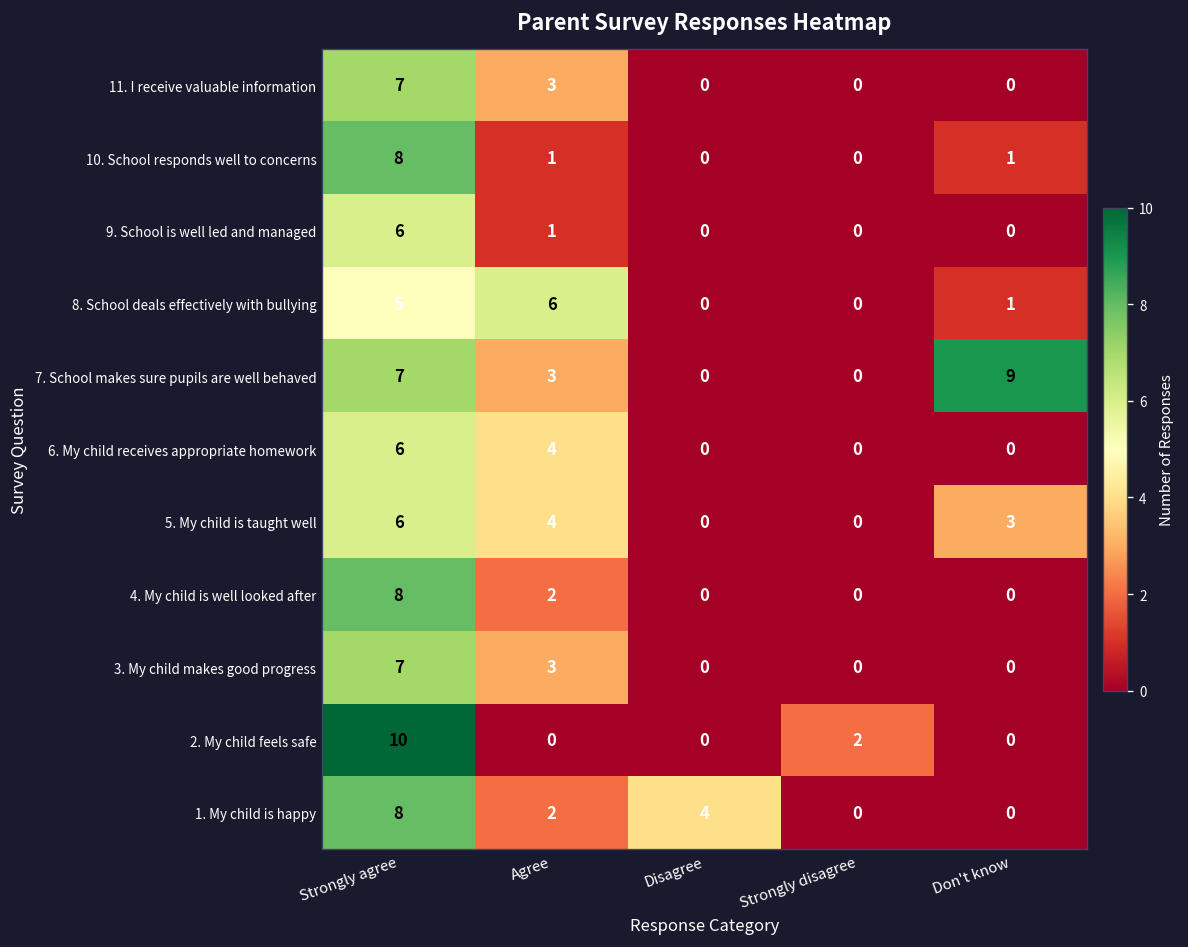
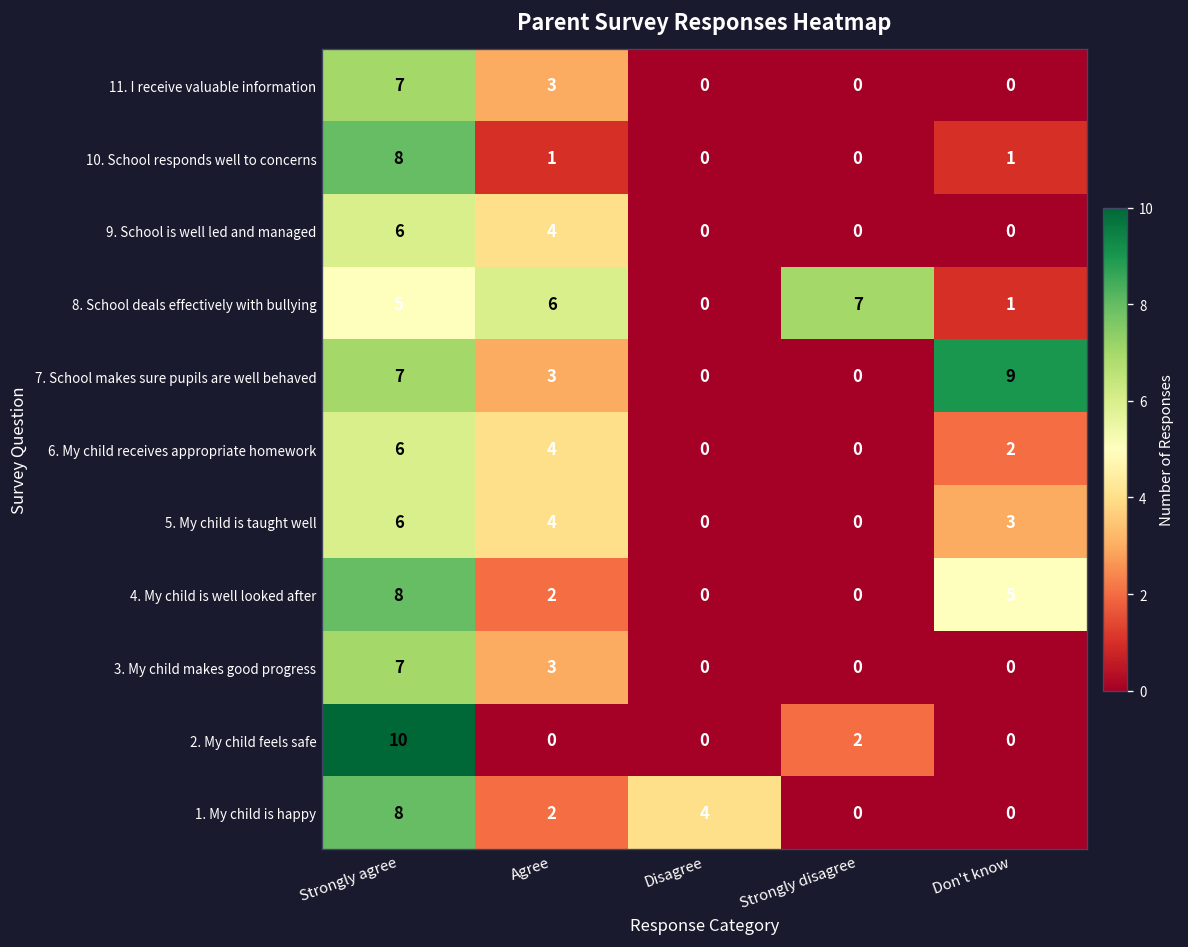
  {
    "11. I receive valuable information": {
      "Strongly agree": 7,
      "Agree": 3,
      "Disagree": 0,
      "Strongly disagree": 0,
      "Don't know": 0
    },
    "10. School responds well to concerns": {
      "Strongly agree": 8,
      "Agree": 1,
      "Disagree": 0,
      "Strongly disagree": 0,
      "Don't know": 1
    },
    "9. School is well led and managed": {
      "Strongly agree": 6,
-     "Agree": 1,
+     "Agree": 4,
      "Disagree": 0,
      "Strongly disagree": 0,
      "Don't know": 0
    },
    "8. School deals effectively with bullying": {
      "Strongly agree": 5,
      "Agree": 6,
      "Disagree": 0,
-     "Strongly disagree": 0,
+     "Strongly disagree": 7,
      "Don't know": 1
    },
    "7. School makes sure pupils are well behaved": {
      "Strongly agree": 7,
      "Agree": 3,
      "Disagree": 0,
      "Strongly disagree": 0,
      "Don't know": 9
    },
    "6. My child receives appropriate homework": {
      "Strongly agree": 6,
      "Agree": 4,
      "Disagree": 0,
      "Strongly disagree": 0,
-     "Don't know": 0
+     "Don't know": 2
    },
    "5. My child is taught well": {
      "Strongly agree": 6,
      "Agree": 4,
      "Disagree": 0,
      "Strongly disagree": 0,
      "Don't know": 3
    },
    "4. My child is well looked after": {
      "Strongly agree": 8,
      "Agree": 2,
      "Disagree": 0,
      "Strongly disagree": 0,
-     "Don't know": 0
+     "Don't know": 5
    },
    "3. My child makes good progress": {
      "Strongly agree": 7,
      "Agree": 3,
      "Disagree": 0,
      "Strongly disagree": 0,
      "Don't know": 0
    },
    "2. My child feels safe": {
      "Strongly agree": 10,
      "Agree": 0,
      "Disagree": 0,
      "Strongly disagree": 2,
      "Don't know": 0
    },
    "1. My child is happy": {
      "Strongly agree": 8,
      "Agree": 2,
      "Disagree": 4,
      "Strongly disagree": 0,
      "Don't know": 0
    }
  }
